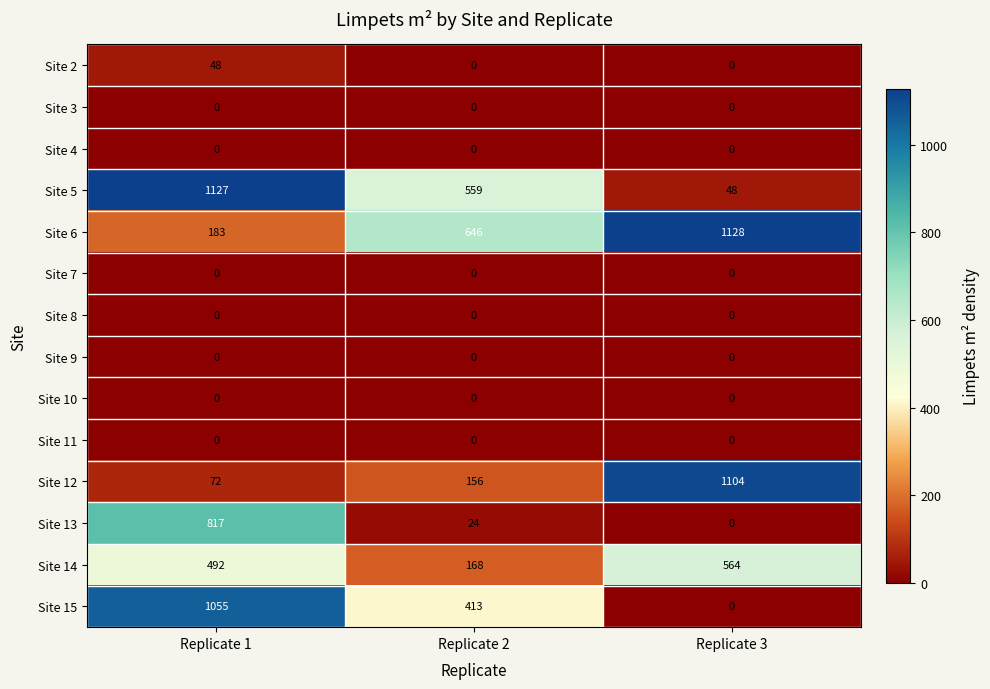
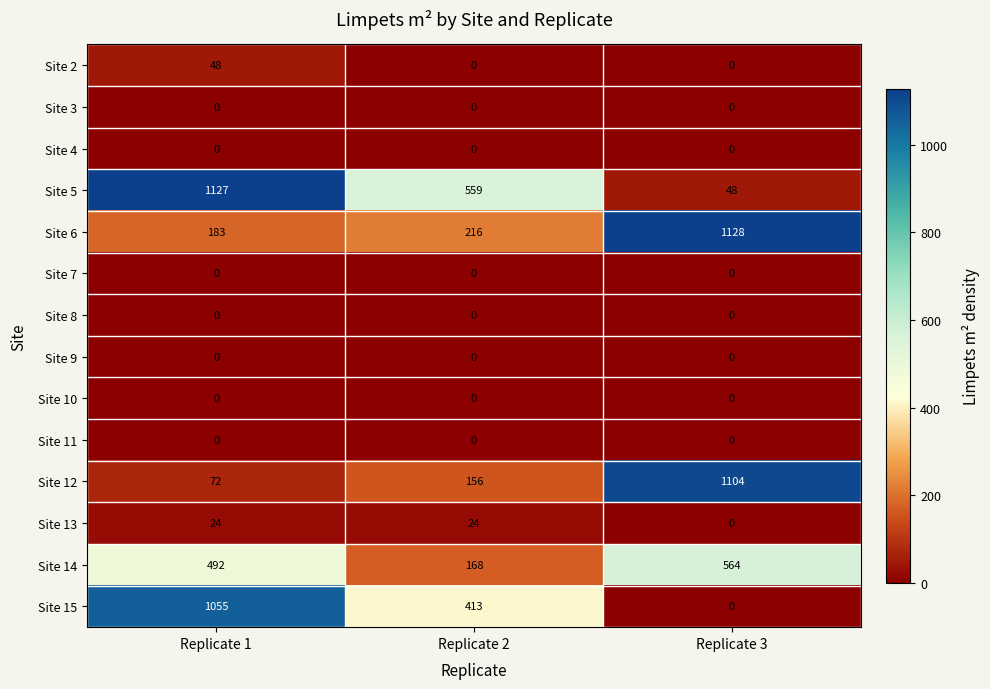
  {
    "Site 2": {
      "Replicate 1": 48,
      "Replicate 2": 0,
      "Replicate 3": 0
    },
    "Site 3": {
      "Replicate 1": 0,
      "Replicate 2": 0,
      "Replicate 3": 0
    },
    "Site 4": {
      "Replicate 1": 0,
      "Replicate 2": 0,
      "Replicate 3": 0
    },
    "Site 5": {
      "Replicate 1": 1127,
      "Replicate 2": 559,
      "Replicate 3": 48
    },
    "Site 6": {
      "Replicate 1": 183,
-     "Replicate 2": 646,
+     "Replicate 2": 216,
      "Replicate 3": 1128
    },
    "Site 7": {
      "Replicate 1": 0,
      "Replicate 2": 0,
      "Replicate 3": 0
    },
    "Site 8": {
      "Replicate 1": 0,
      "Replicate 2": 0,
      "Replicate 3": 0
    },
    "Site 9": {
      "Replicate 1": 0,
      "Replicate 2": 0,
      "Replicate 3": 0
    },
    "Site 10": {
      "Replicate 1": 0,
      "Replicate 2": 0,
      "Replicate 3": 0
    },
    "Site 11": {
      "Replicate 1": 0,
      "Replicate 2": 0,
      "Replicate 3": 0
    },
    "Site 12": {
      "Replicate 1": 72,
      "Replicate 2": 156,
      "Replicate 3": 1104
    },
    "Site 13": {
-     "Replicate 1": 817,
+     "Replicate 1": 24,
      "Replicate 2": 24,
      "Replicate 3": 0
    },
    "Site 14": {
      "Replicate 1": 492,
      "Replicate 2": 168,
      "Replicate 3": 564
    },
    "Site 15": {
      "Replicate 1": 1055,
      "Replicate 2": 413,
      "Replicate 3": 0
    }
  }
